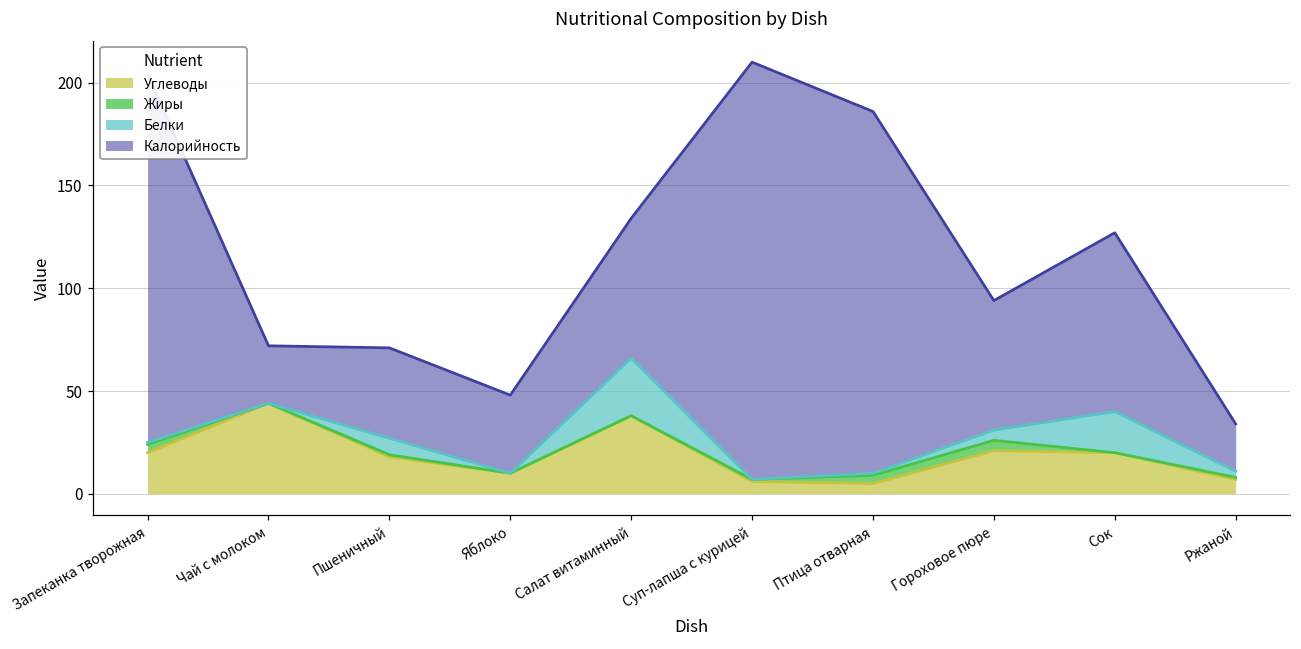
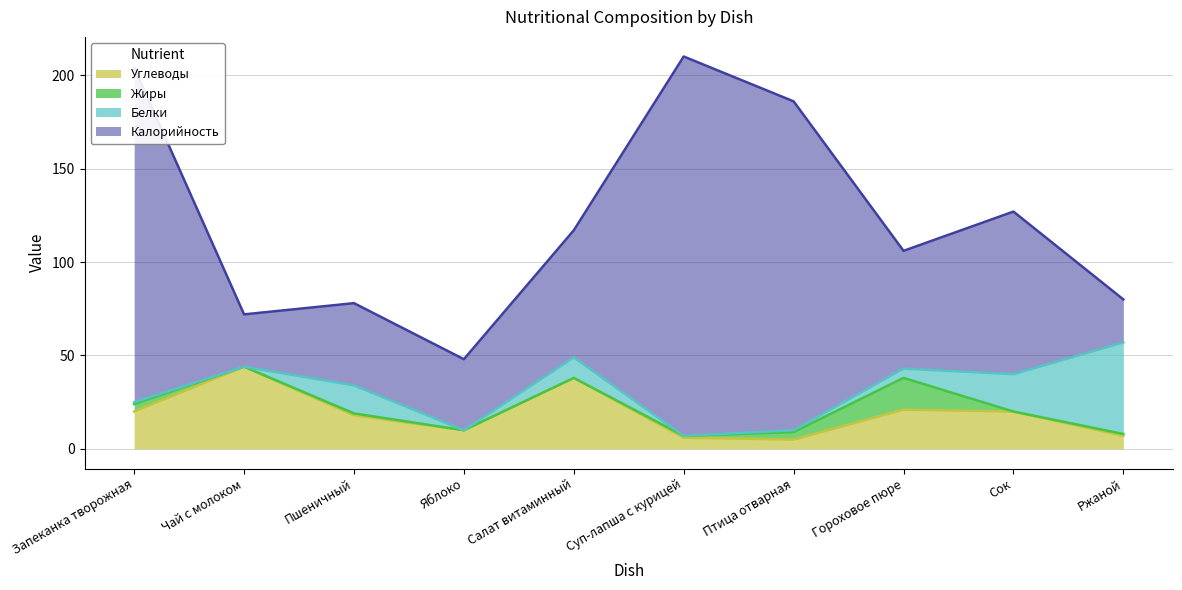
  {
    "Углеводы": {
      "Запеканка творожная": 20,
      "Птица отварная": 5,
      "Гороховое пюре": 21
    },
    "Жиры": {
-     "Гороховое пюре": 5
+     "Гороховое пюре": 17
    },
    "Белки": {
-     "Пшеничный": 8,
-     "Салат витаминный": 28,
+     "Пшеничный": 15,
+     "Салат витаминный": 11,
      "Гороховое пюре": 5,
      "Сок": 20,
-     "Ржаной": 3
+     "Ржаной": 49
    },
    "Калорийность": {
      "Чай с молоком": 28,
      "Пшеничный": 44,
      "Яблоко": 38,
      "Салат витаминный": 68,
      "Суп-лапша с курицей": 203,
      "Птица отварная": 176,
      "Гороховое пюре": 63,
      "Сок": 87,
      "Ржаной": 23
    }
  }
